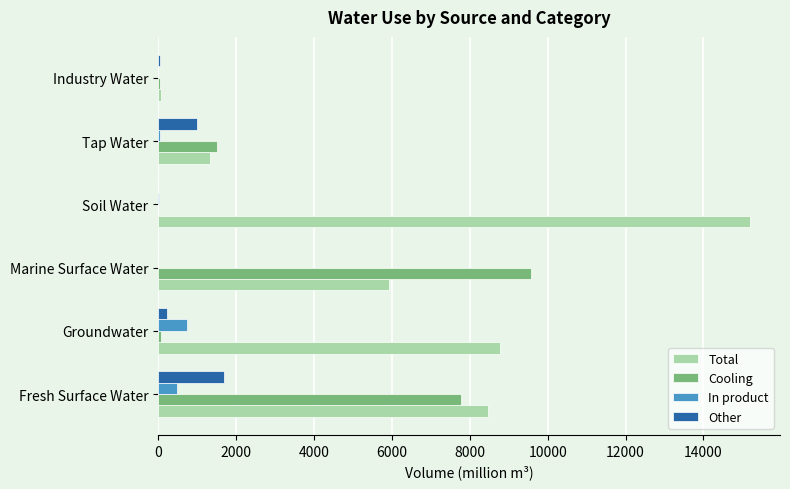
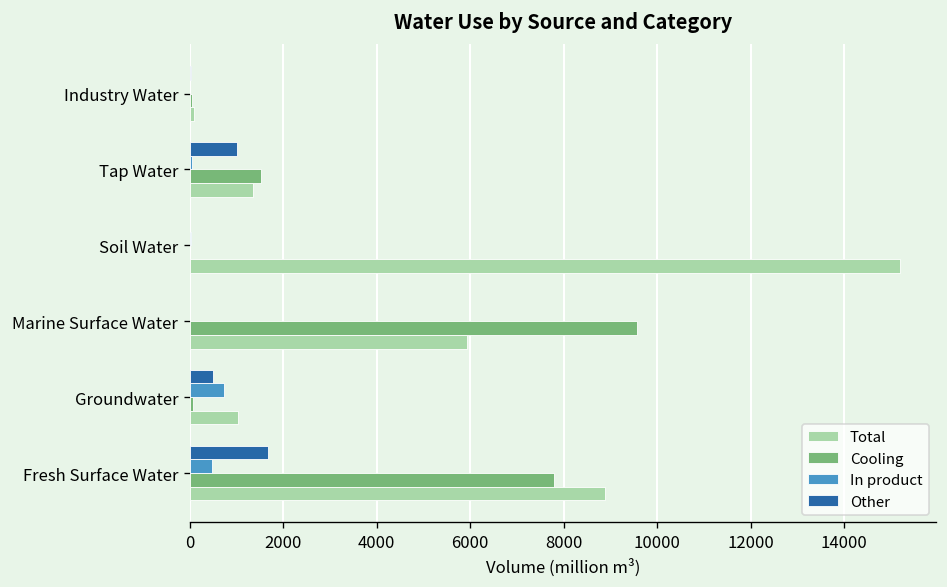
  {
    "Total": {
      "Industry Water": 100,
      "Tap Water": 1300,
      "Soil Water": 15200,
      "Marine Surface Water": 5900,
-     "Groundwater": 8800,
-     "Fresh Surface Water": 8500
+     "Groundwater": 1000,
+     "Fresh Surface Water": 8900
    },
    "Cooling": {
      "Tap Water": 1500,
      "Soil Water": 0,
      "Marine Surface Water": 9600,
      "Groundwater": 100,
      "Fresh Surface Water": 7800
    },
    "In product": {
      "Marine Surface Water": 0,
      "Groundwater": 700,
      "Fresh Surface Water": 500
    },
    "Other": {
      "Tap Water": 1000,
      "Soil Water": 0,
-     "Groundwater": 200,
+     "Groundwater": 500,
      "Fresh Surface Water": 1700
    }
  }
